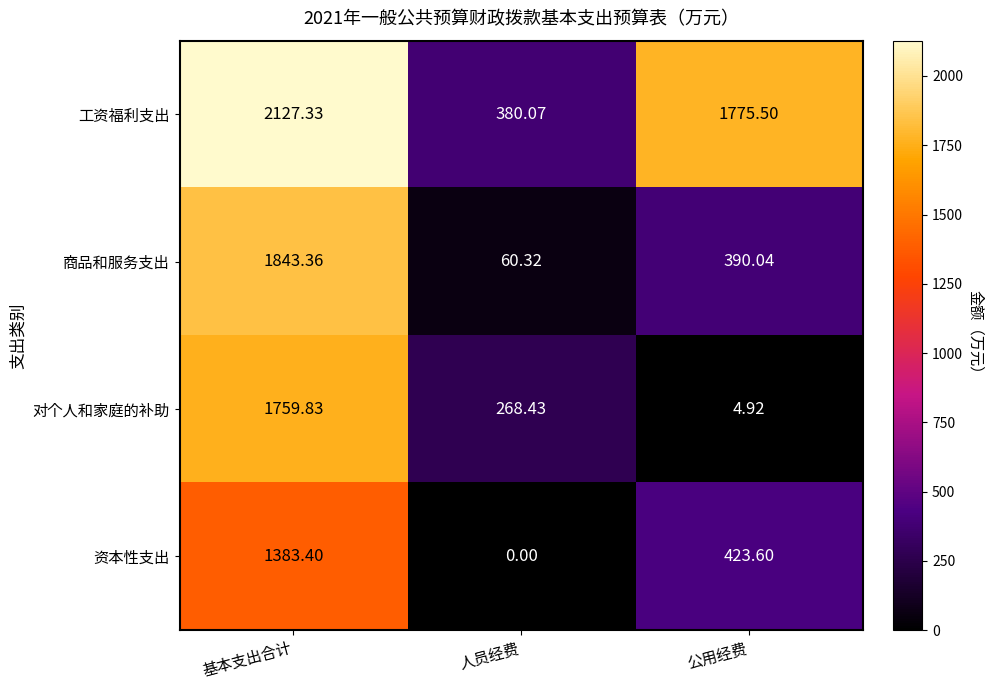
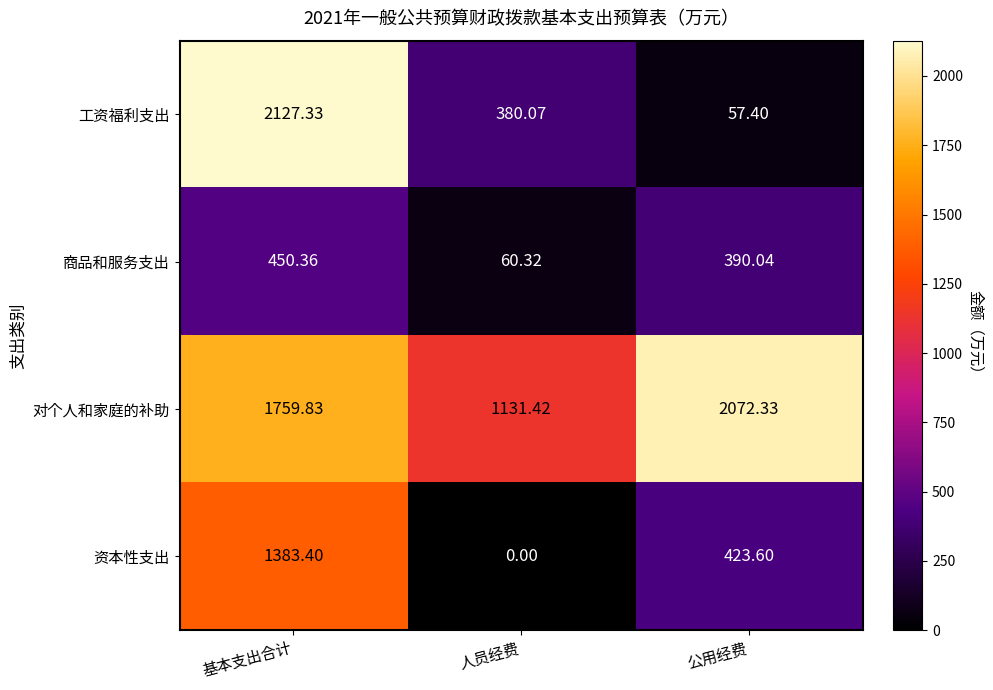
  {
    "工资福利支出": {
      "基本支出合计": 2127.33,
      "人员经费": 380.07,
-     "公用经费": 1775.50
+     "公用经费": 57.40
    },
    "商品和服务支出": {
-     "基本支出合计": 1843.36,
+     "基本支出合计": 450.36,
      "人员经费": 60.32,
      "公用经费": 390.04
    },
    "对个人和家庭的补助": {
      "基本支出合计": 1759.83,
-     "人员经费": 268.43,
-     "公用经费": 4.92
+     "人员经费": 1131.42,
+     "公用经费": 2072.33
    },
    "资本性支出": {
      "基本支出合计": 1383.40,
      "人员经费": 0.00,
      "公用经费": 423.60
    }
  }
